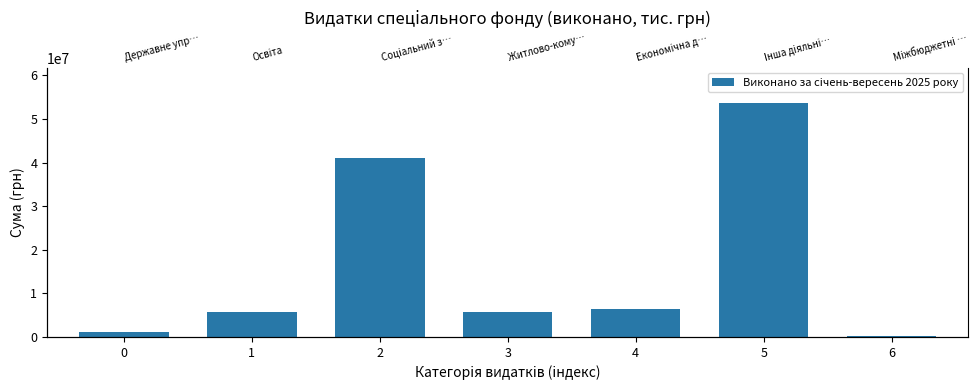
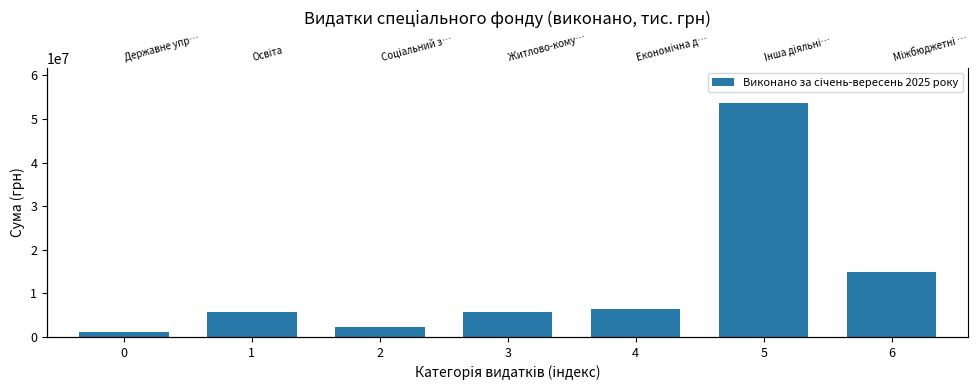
  {
    "0": 1000000,
    "1": 6000000,
-   "2": 41000000,
+   "2": 2000000,
    "3": 6000000,
    "4": 6000000,
    "5": 54000000,
-   "6": 0
+   "6": 15000000
  }
